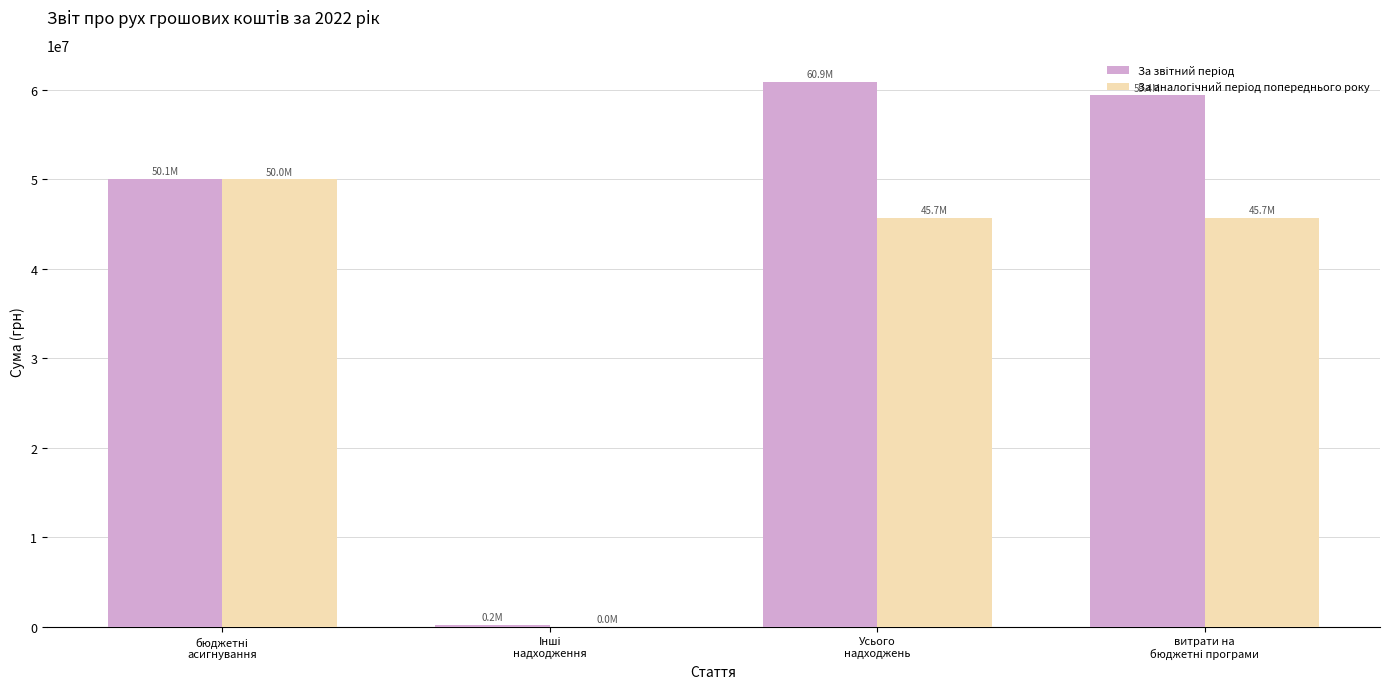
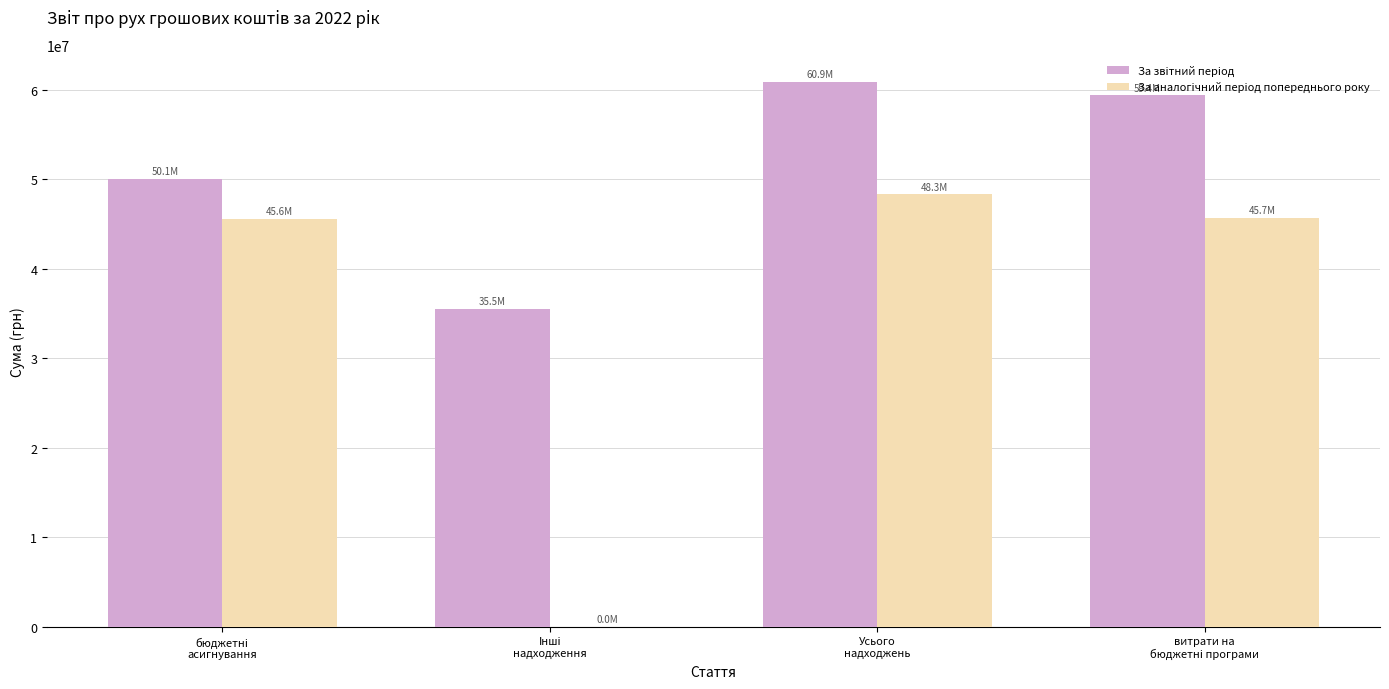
  {
    "За звітний період": {
      "бюджетні асигнування": "50.1M",
-     "Інші надходження": "0.2M",
+     "Інші надходження": "35.5M",
      "Усього надходжень": "60.9M",
      "витрати на бюджетні програми": "59.4M"
    },
    "За аналогічний період попереднього року": {
-     "бюджетні асигнування": "50.0M",
-     "Усього надходжень": "45.7M",
+     "бюджетні асигнування": "45.6M",
+     "Усього надходжень": "48.3M",
      "витрати на бюджетні програми": "45.7M"
    }
  }
